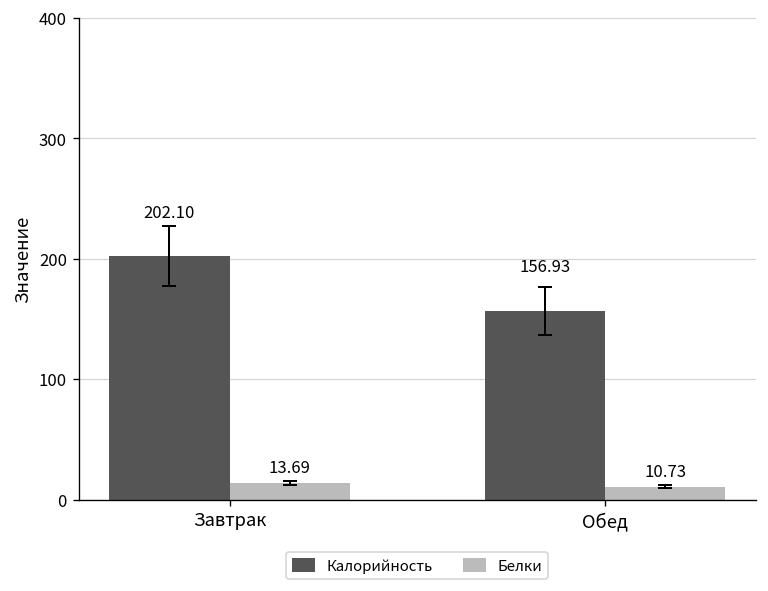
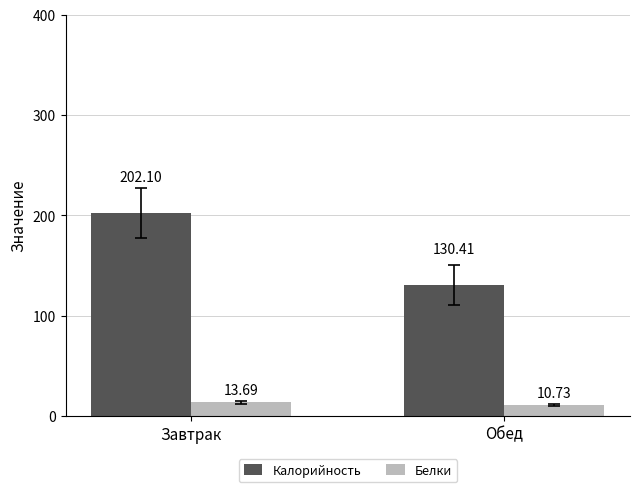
  {
    "Калорийность": {
-     "Обед": 156.93
+     "Обед": 130.41
    },
    "Белки": {
      "Завтрак": 13.69,
      "Обед": 10.73
    }
  }
